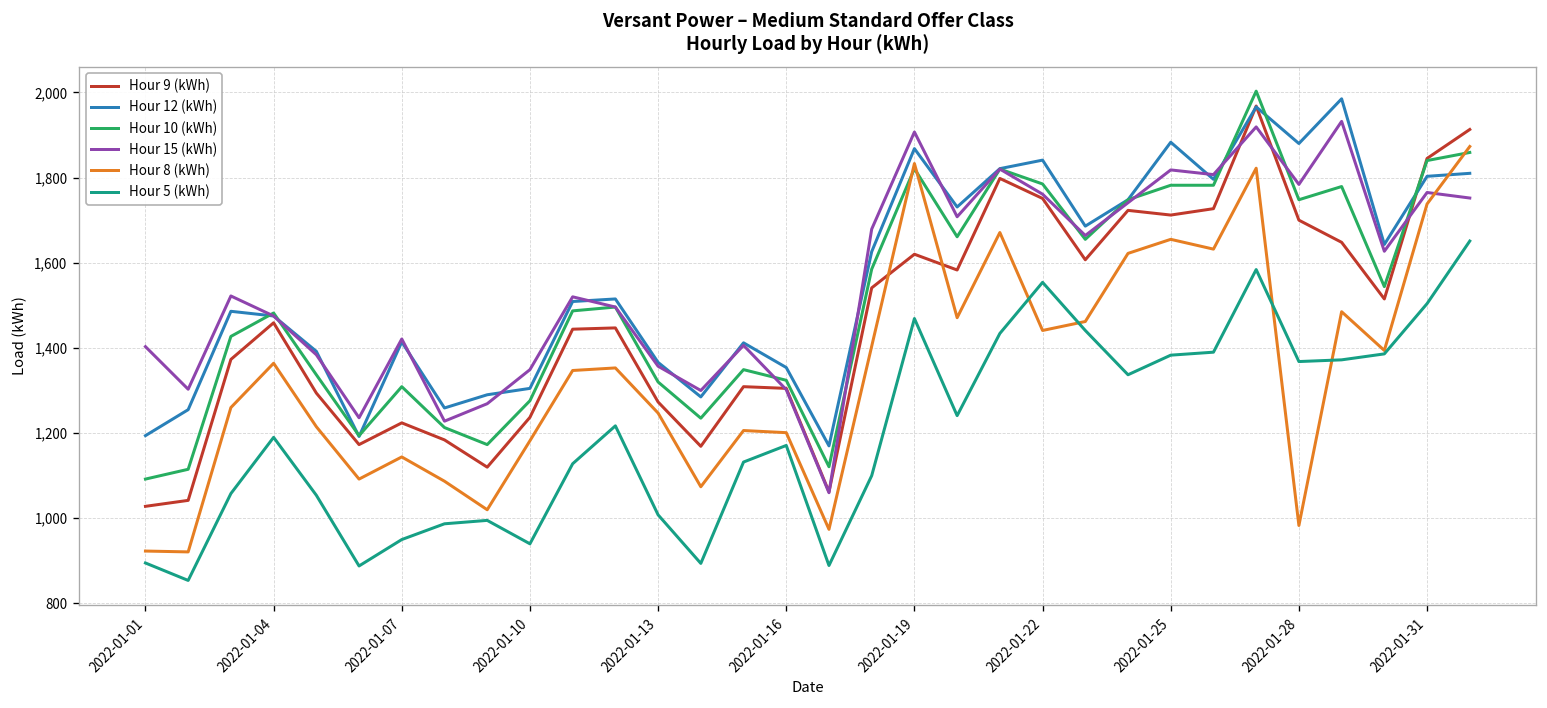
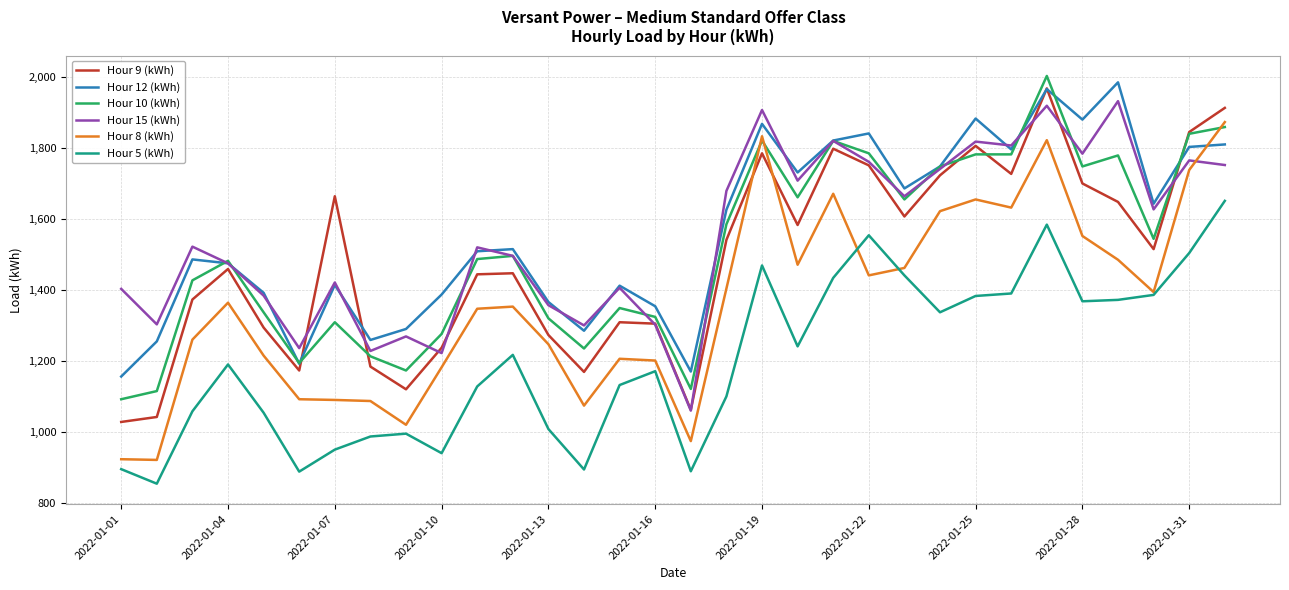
  {
    "Hour 9 (kWh)": {
      "2022-01-01": "1,030",
      "2022-01-04": "1,460",
-     "2022-01-07": "1,220",
+     "2022-01-07": "1,660",
      "2022-01-10": "1,240",
      "2022-01-13": "1,270",
-     "2022-01-19": "1,620",
+     "2022-01-19": "1,790",
      "2022-01-22": "1,750",
-     "2022-01-25": "1,710",
+     "2022-01-25": "1,810",
      "2022-01-28": "1,700"
    },
    "Hour 12 (kWh)": {
-     "2022-01-01": "1,190",
-     "2022-01-10": "1,310",
+     "2022-01-01": "1,160",
+     "2022-01-10": "1,390",
      "2022-01-13": "1,370",
      "2022-01-16": "1,350",
      "2022-01-19": "1,870",
      "2022-01-22": "1,840",
      "2022-01-25": "1,880",
      "2022-01-28": "1,880",
      "2022-01-31": "1,800"
    },
    "Hour 15 (kWh)": {
      "2022-01-01": "1,400",
-     "2022-01-10": "1,350",
+     "2022-01-10": "1,220",
      "2022-01-13": "1,360",
      "2022-01-19": "1,910",
      "2022-01-22": "1,760",
      "2022-01-25": "1,820",
      "2022-01-28": "1,780",
      "2022-01-31": "1,770"
    },
    "Hour 8 (kWh)": {
      "2022-01-01": "920",
      "2022-01-04": "1,360",
-     "2022-01-07": "1,140",
+     "2022-01-07": "1,090",
      "2022-01-10": "1,180",
      "2022-01-13": "1,250",
      "2022-01-16": "1,200",
      "2022-01-19": "1,830",
      "2022-01-22": "1,440",
      "2022-01-25": "1,660",
-     "2022-01-28": "980",
+     "2022-01-28": "1,550",
      "2022-01-31": "1,740"
    }
  }
